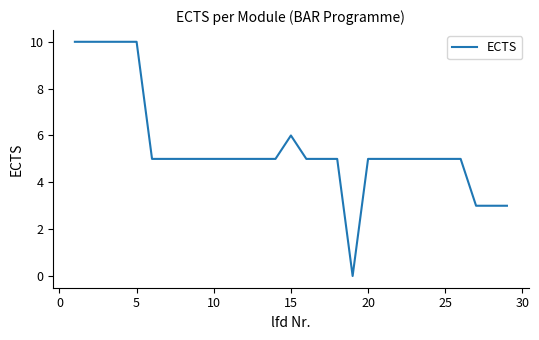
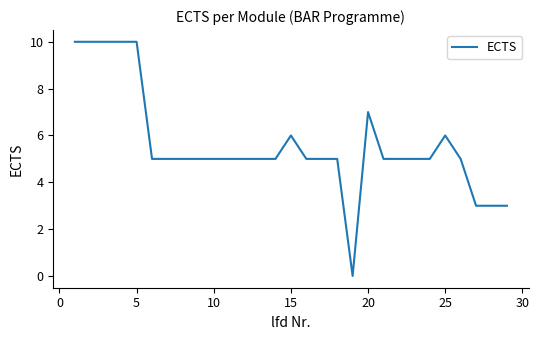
  {
    "5": 10,
    "10": 5,
    "15": 6,
-   "20": 5,
-   "25": 5
+   "20": 7,
+   "25": 6
  }
